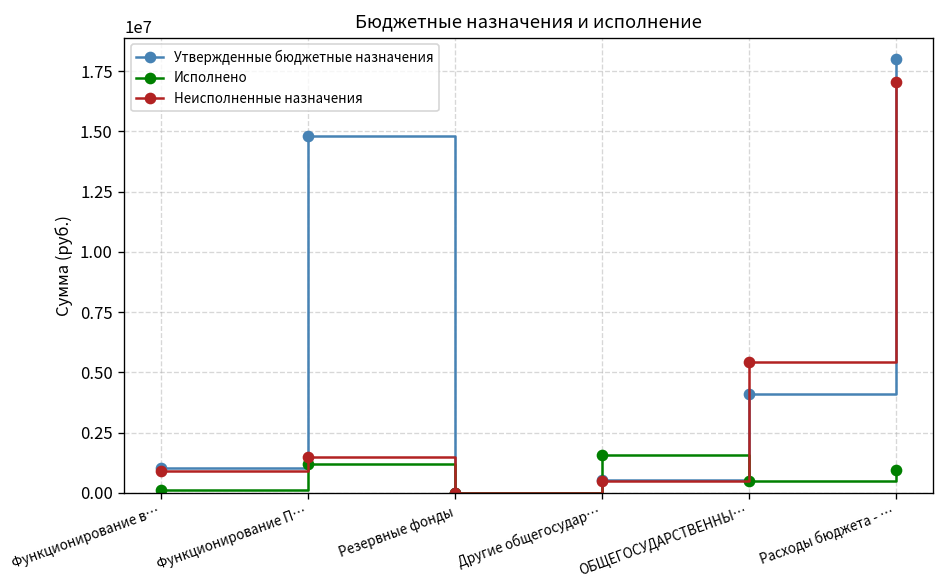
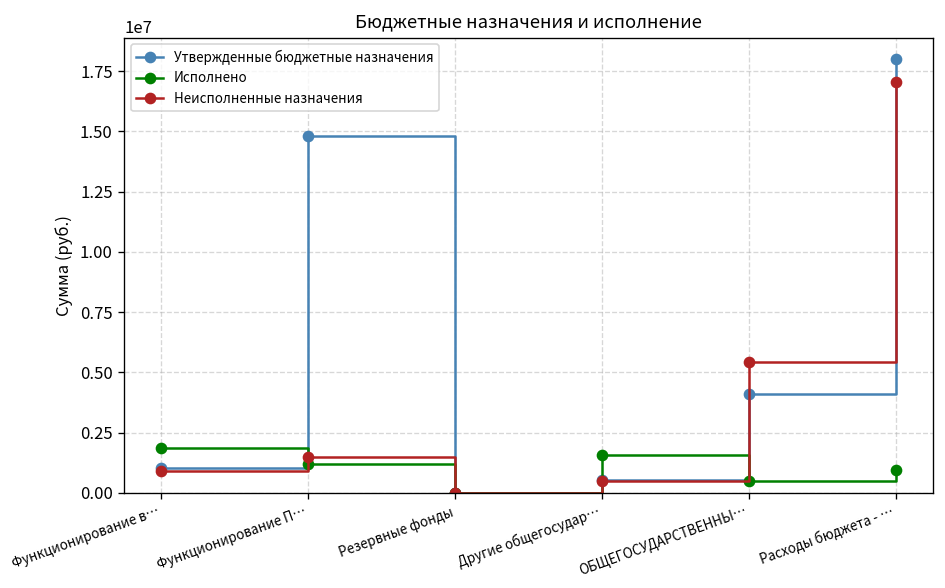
  {
    "Утвержденные бюджетные назначения": {
      "Функционирование П…": 14800000,
      "ОБЩЕГОСУДАРСТВЕННЫ…": 4100000,
      "Расходы бюджета - …": 18000000
    },
    "Исполнено": {
-     "Функционирование в…": 100000,
+     "Функционирование в…": 1900000,
      "Функционирование П…": 1200000,
      "Другие общегосудар…": 1600000,
      "ОБЩЕГОСУДАРСТВЕННЫ…": 500000,
      "Расходы бюджета - …": 900000
    },
    "Неисполненные назначения": {
      "Функционирование П…": 1500000,
      "ОБЩЕГОСУДАРСТВЕННЫ…": 5400000,
      "Расходы бюджета - …": 17000000
    }
  }
